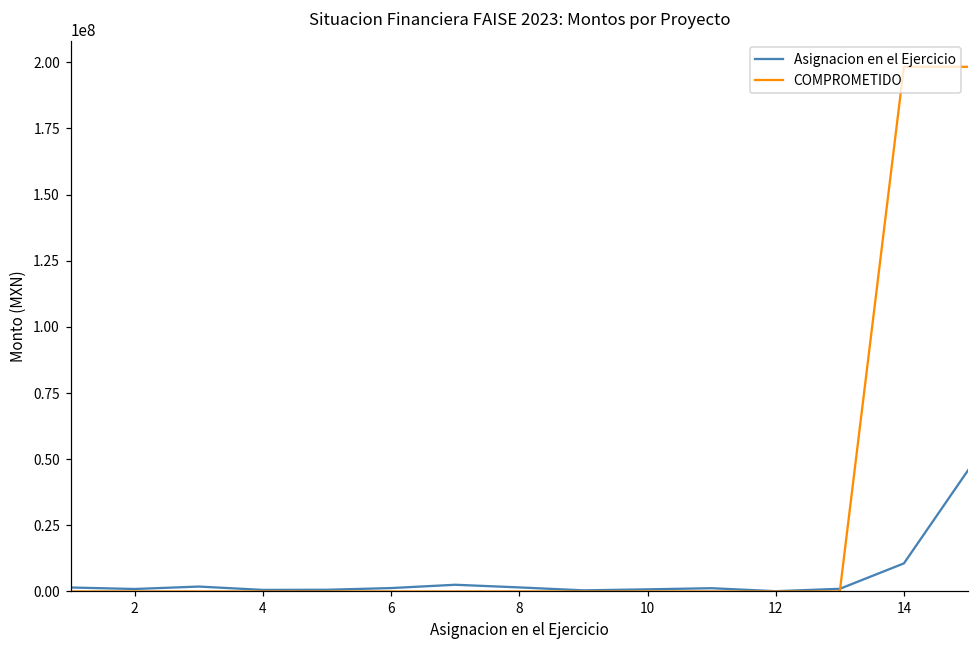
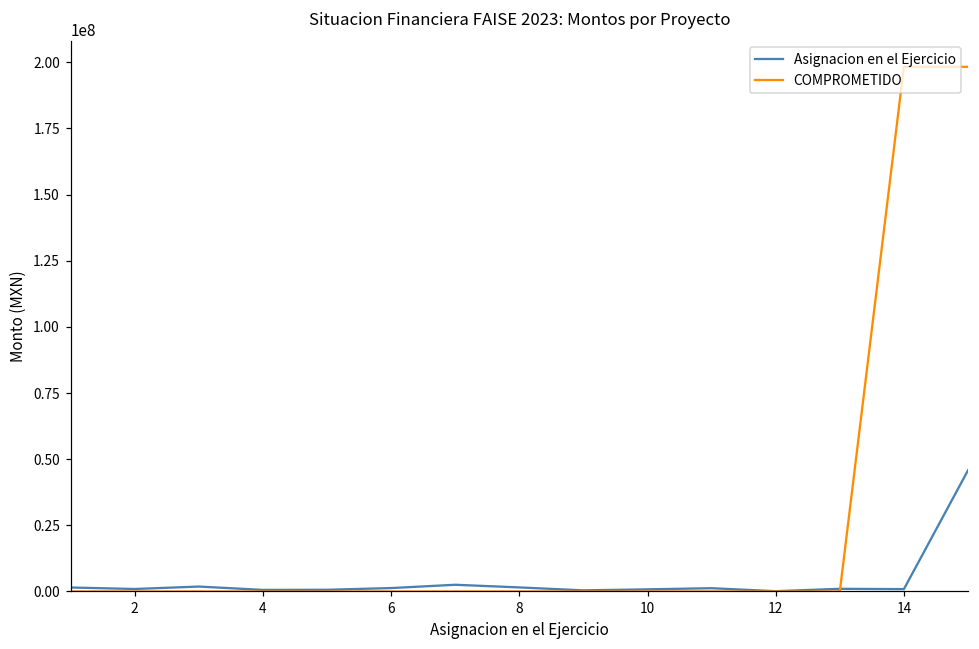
  {
    "Asignacion en el Ejercicio": {
      "6": 1000000,
      "8": 2000000,
-     "14": 11000000
+     "14": 1000000
    },
    "COMPROMETIDO": {
      "6": 0,
      "8": 0
    }
  }
